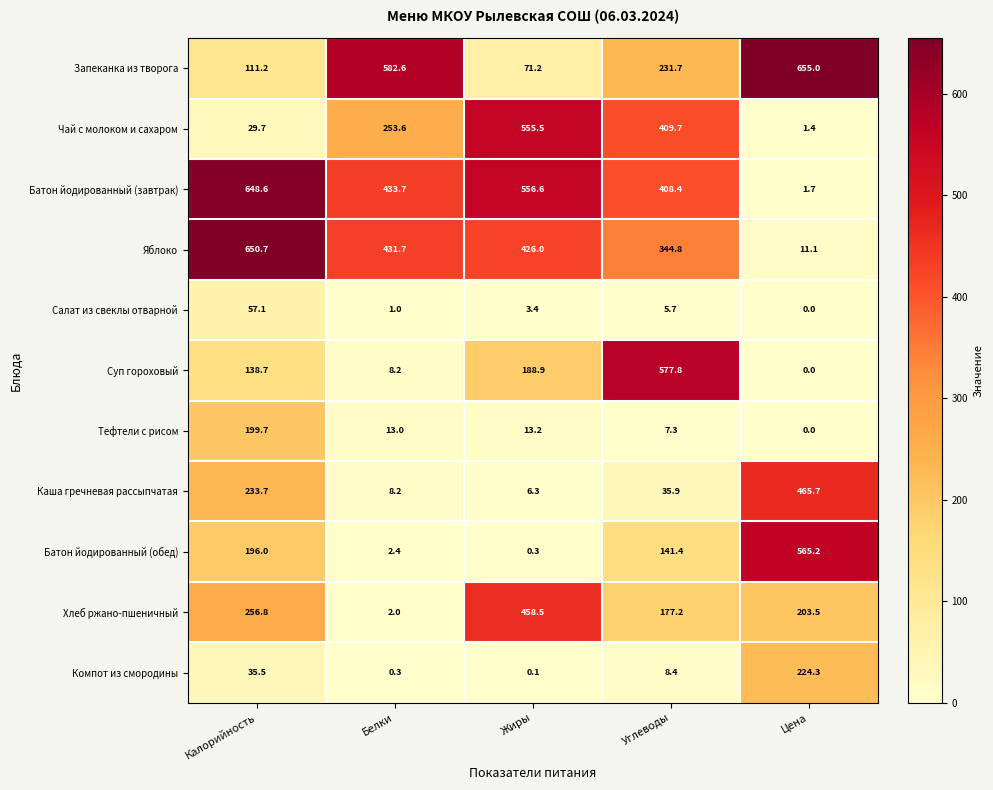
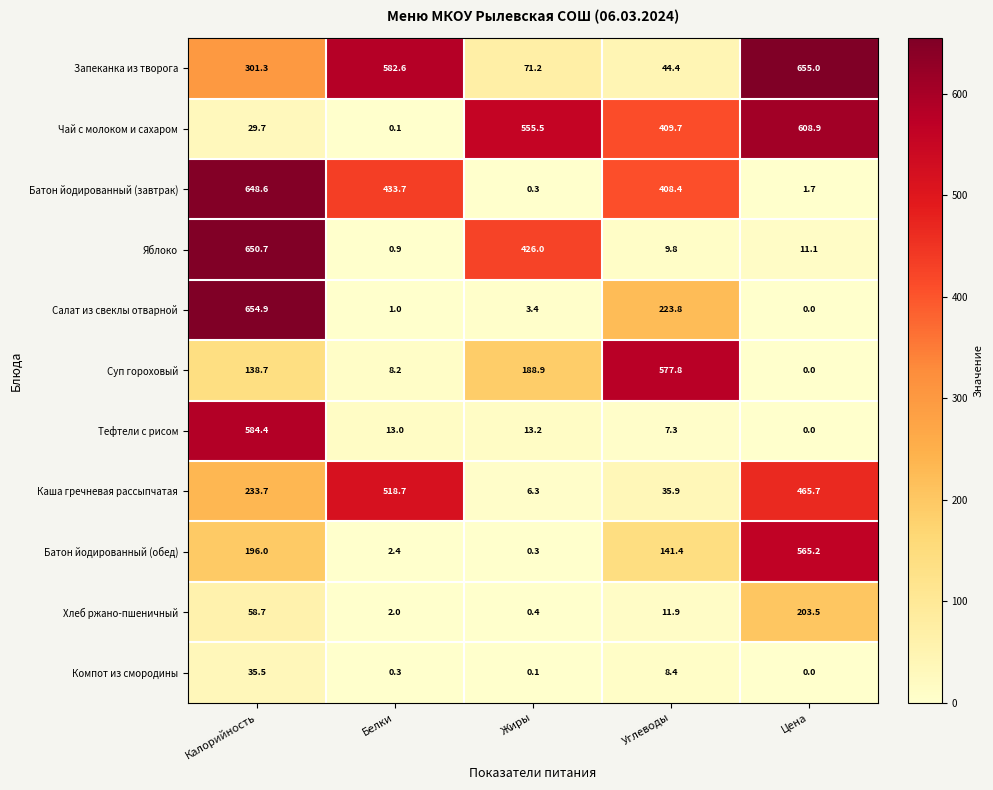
  {
    "Запеканка из творога": {
-     "Калорийность": 111.2,
+     "Калорийность": 301.3,
      "Белки": 582.6,
      "Жиры": 71.2,
-     "Углеводы": 231.7,
+     "Углеводы": 44.4,
      "Цена": 655.0
    },
    "Чай с молоком и сахаром": {
      "Калорийность": 29.7,
-     "Белки": 253.6,
+     "Белки": 0.1,
      "Жиры": 555.5,
      "Углеводы": 409.7,
-     "Цена": 1.4
+     "Цена": 608.9
    },
    "Батон йодированный (завтрак)": {
      "Калорийность": 648.6,
      "Белки": 433.7,
-     "Жиры": 556.6,
+     "Жиры": 0.3,
      "Углеводы": 408.4,
      "Цена": 1.7
    },
    "Яблоко": {
      "Калорийность": 650.7,
-     "Белки": 431.7,
+     "Белки": 0.9,
      "Жиры": 426.0,
-     "Углеводы": 344.8,
+     "Углеводы": 9.8,
      "Цена": 11.1
    },
    "Салат из свеклы отварной": {
-     "Калорийность": 57.1,
+     "Калорийность": 654.9,
      "Белки": 1.0,
      "Жиры": 3.4,
-     "Углеводы": 5.7,
+     "Углеводы": 223.8,
      "Цена": 0.0
    },
    "Суп гороховый": {
      "Калорийность": 138.7,
      "Белки": 8.2,
      "Жиры": 188.9,
      "Углеводы": 577.8,
      "Цена": 0.0
    },
    "Тефтели с рисом": {
-     "Калорийность": 199.7,
+     "Калорийность": 584.4,
      "Белки": 13.0,
      "Жиры": 13.2,
      "Углеводы": 7.3,
      "Цена": 0.0
    },
    "Каша гречневая рассыпчатая": {
      "Калорийность": 233.7,
-     "Белки": 8.2,
+     "Белки": 518.7,
      "Жиры": 6.3,
      "Углеводы": 35.9,
      "Цена": 465.7
    },
    "Батон йодированный (обед)": {
      "Калорийность": 196.0,
      "Белки": 2.4,
      "Жиры": 0.3,
      "Углеводы": 141.4,
      "Цена": 565.2
    },
    "Хлеб ржано-пшеничный": {
-     "Калорийность": 256.8,
+     "Калорийность": 58.7,
      "Белки": 2.0,
-     "Жиры": 458.5,
-     "Углеводы": 177.2,
+     "Жиры": 0.4,
+     "Углеводы": 11.9,
      "Цена": 203.5
    },
    "Компот из смородины": {
      "Калорийность": 35.5,
      "Белки": 0.3,
      "Жиры": 0.1,
      "Углеводы": 8.4,
-     "Цена": 224.3
+     "Цена": 0.0
    }
  }
